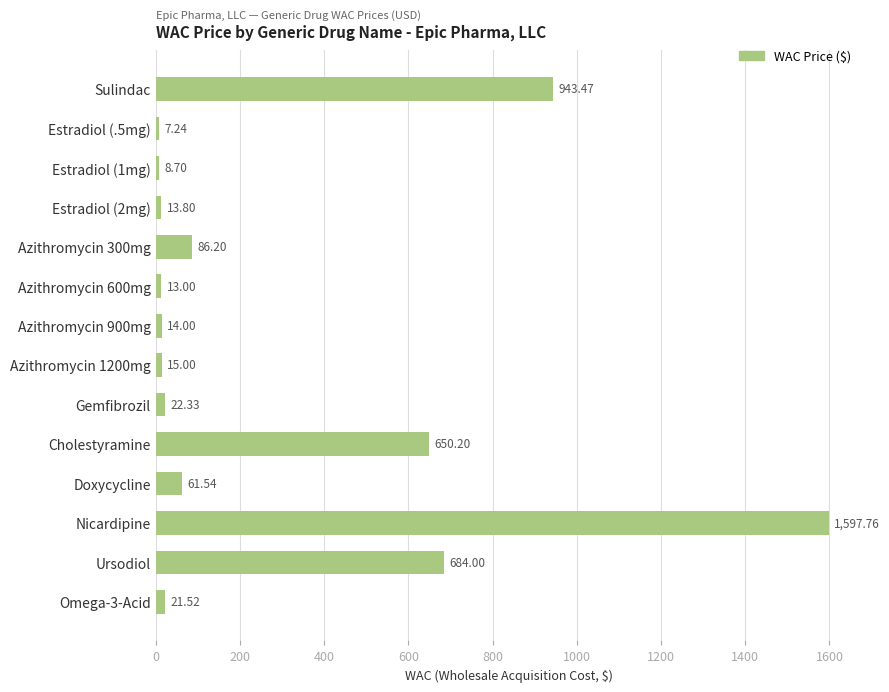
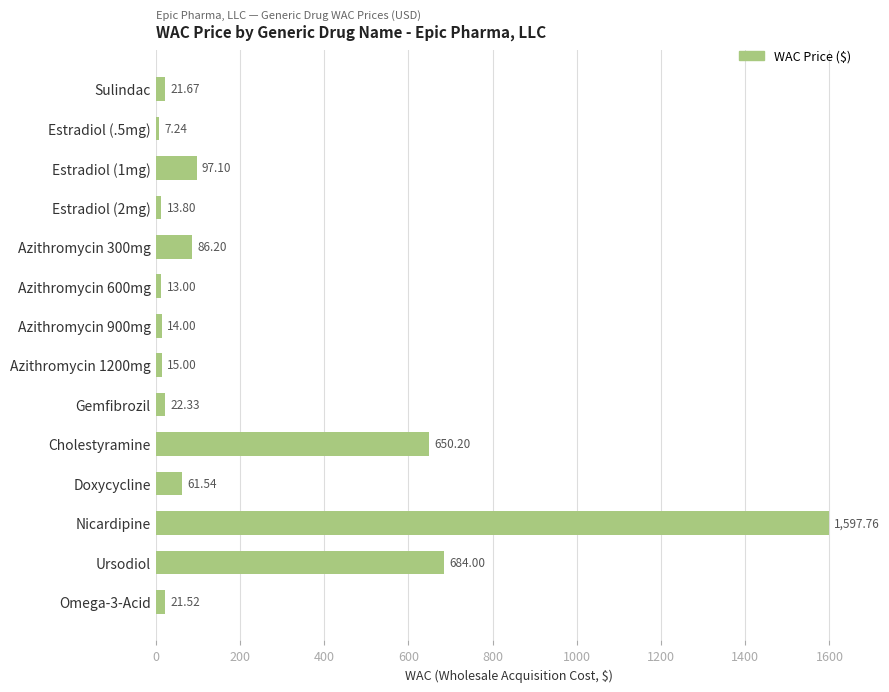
  {
-   "Sulindac": "943.47",
+   "Sulindac": "21.67",
    "Estradiol (.5mg)": "7.24",
-   "Estradiol (1mg)": "8.70",
+   "Estradiol (1mg)": "97.10",
    "Estradiol (2mg)": "13.80",
    "Azithromycin 300mg": "86.20",
    "Azithromycin 600mg": "13.00",
    "Azithromycin 900mg": "14.00",
    "Azithromycin 1200mg": "15.00",
    "Gemfibrozil": "22.33",
    "Cholestyramine": "650.20",
    "Doxycycline": "61.54",
    "Nicardipine": "1,597.76",
    "Ursodiol": "684.00",
    "Omega-3-Acid": "21.52"
  }
